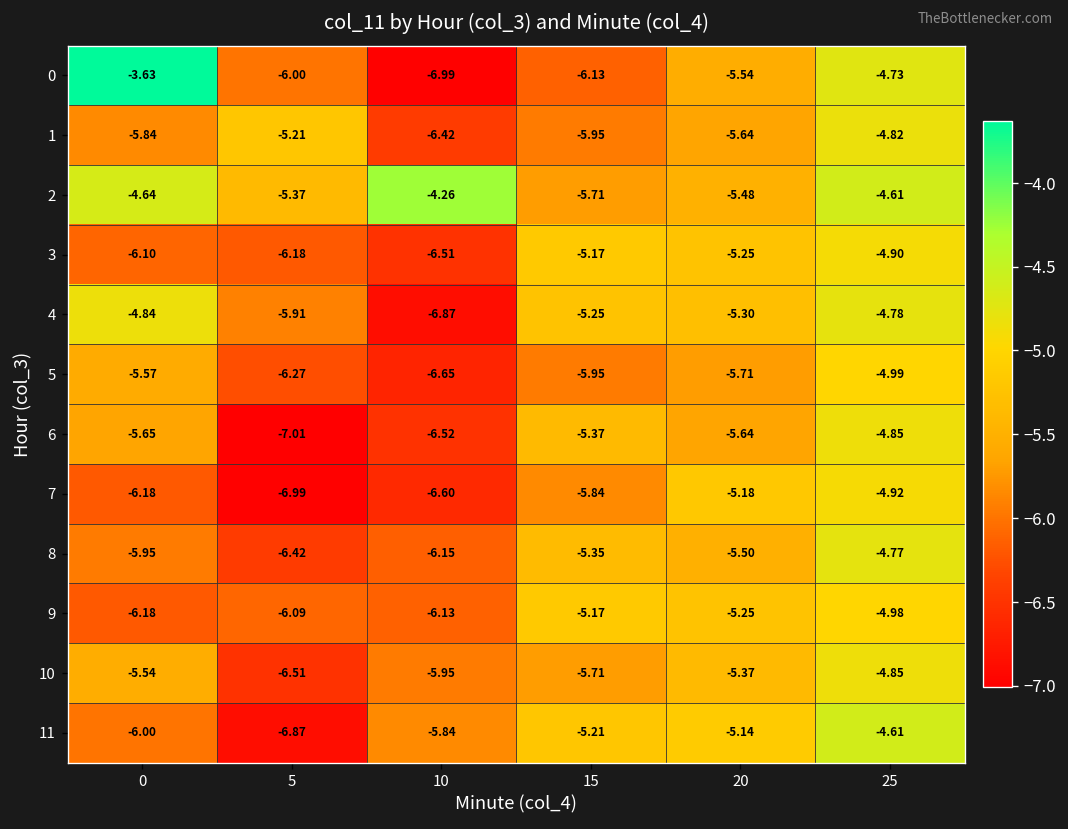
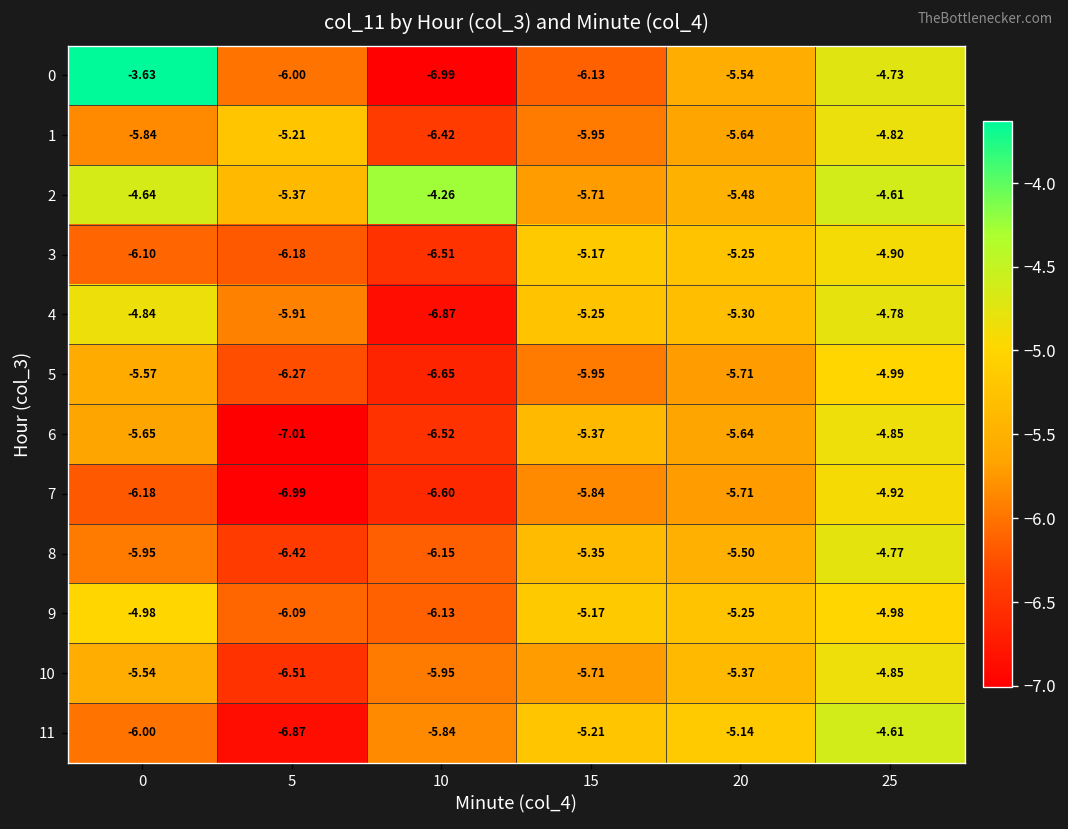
  {
    "0": {
      "0": -3.63,
      "5": -6.00,
      "10": -6.99,
      "15": -6.13,
      "20": -5.54,
      "25": -4.73
    },
    "1": {
      "0": -5.84,
      "5": -5.21,
      "10": -6.42,
      "15": -5.95,
      "20": -5.64,
      "25": -4.82
    },
    "2": {
      "0": -4.64,
      "5": -5.37,
      "10": -4.26,
      "15": -5.71,
      "20": -5.48,
      "25": -4.61
    },
    "3": {
      "0": -6.10,
      "5": -6.18,
      "10": -6.51,
      "15": -5.17,
      "20": -5.25,
      "25": -4.90
    },
    "4": {
      "0": -4.84,
      "5": -5.91,
      "10": -6.87,
      "15": -5.25,
      "20": -5.30,
      "25": -4.78
    },
    "5": {
      "0": -5.57,
      "5": -6.27,
      "10": -6.65,
      "15": -5.95,
      "20": -5.71,
      "25": -4.99
    },
    "6": {
      "0": -5.65,
      "5": -7.01,
      "10": -6.52,
      "15": -5.37,
      "20": -5.64,
      "25": -4.85
    },
    "7": {
      "0": -6.18,
      "5": -6.99,
      "10": -6.60,
      "15": -5.84,
-     "20": -5.18,
+     "20": -5.71,
      "25": -4.92
    },
    "8": {
      "0": -5.95,
      "5": -6.42,
      "10": -6.15,
      "15": -5.35,
      "20": -5.50,
      "25": -4.77
    },
    "9": {
-     "0": -6.18,
+     "0": -4.98,
      "5": -6.09,
      "10": -6.13,
      "15": -5.17,
      "20": -5.25,
      "25": -4.98
    },
    "10": {
      "0": -5.54,
      "5": -6.51,
      "10": -5.95,
      "15": -5.71,
      "20": -5.37,
      "25": -4.85
    },
    "11": {
      "0": -6.00,
      "5": -6.87,
      "10": -5.84,
      "15": -5.21,
      "20": -5.14,
      "25": -4.61
    }
  }
